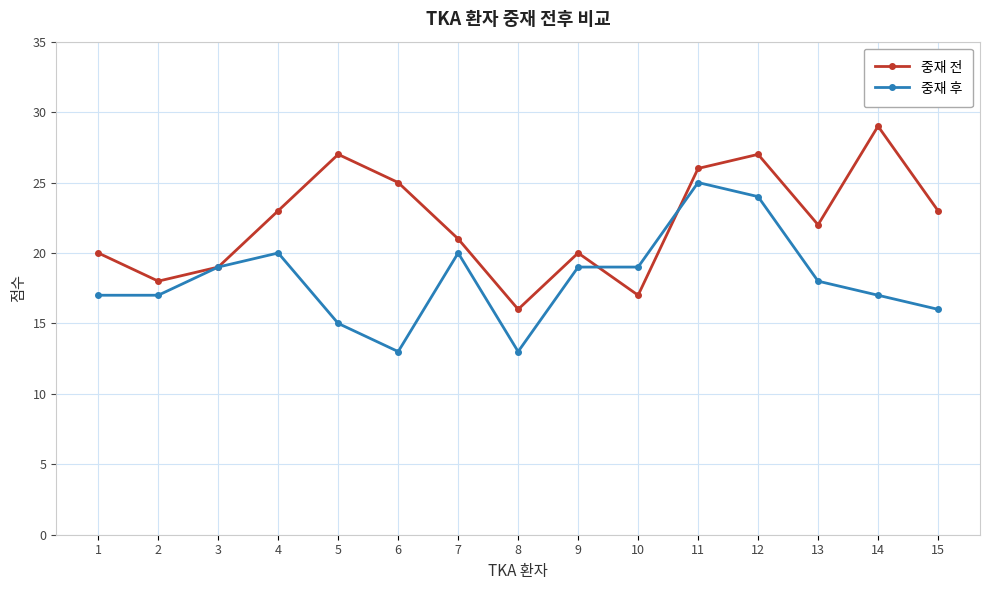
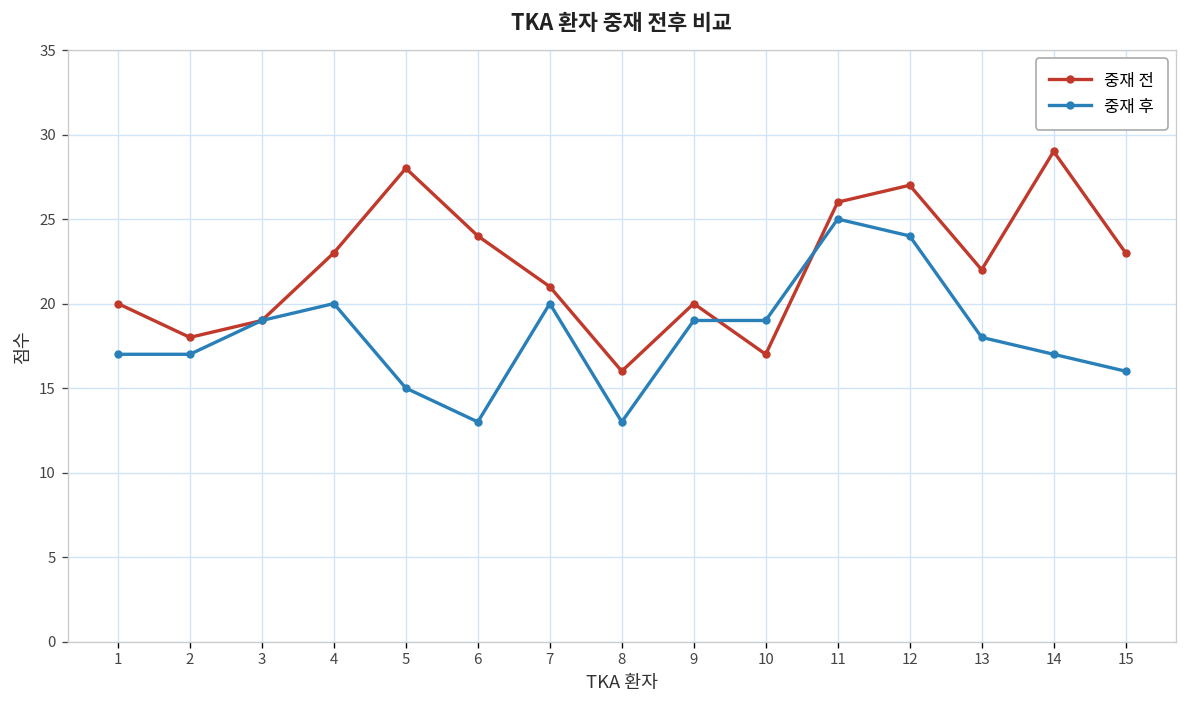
  {
    "중재 전": {
      "1": 20,
      "2": 18,
      "4": 23,
-     "5": 27,
-     "6": 25,
+     "5": 28,
+     "6": 24,
      "7": 21,
      "8": 16,
      "9": 20,
      "10": 17,
      "11": 26,
      "12": 27,
      "13": 22,
      "14": 29,
      "15": 23
    },
    "중재 후": {
      "1": 17,
      "2": 17,
      "4": 20,
      "5": 15,
      "6": 13,
      "7": 20,
      "8": 13,
      "9": 19,
      "10": 19,
      "11": 25,
      "12": 24,
      "13": 18,
      "14": 17,
      "15": 16
    }
  }
